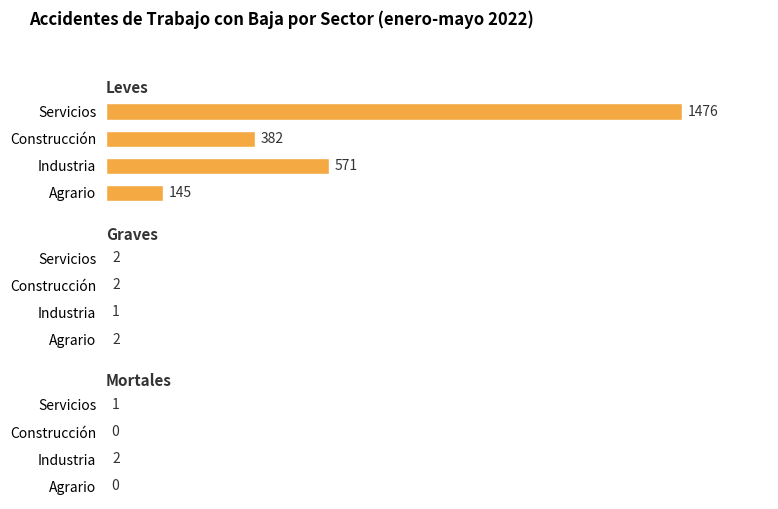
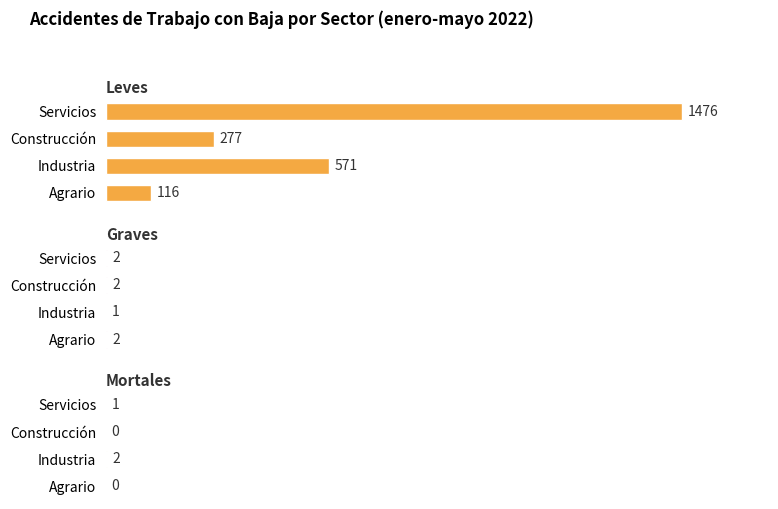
  {
    "Leves": {
      "Servicios": 1476,
-     "Construcción": 382,
+     "Construcción": 277,
      "Industria": 571,
-     "Agrario": 145
+     "Agrario": 116
    },
    "Graves": {
      "Servicios": 2,
      "Construcción": 2,
      "Industria": 1,
      "Agrario": 2
    },
    "Mortales": {
      "Servicios": 1,
      "Construcción": 0,
      "Industria": 2,
      "Agrario": 0
    }
  }
